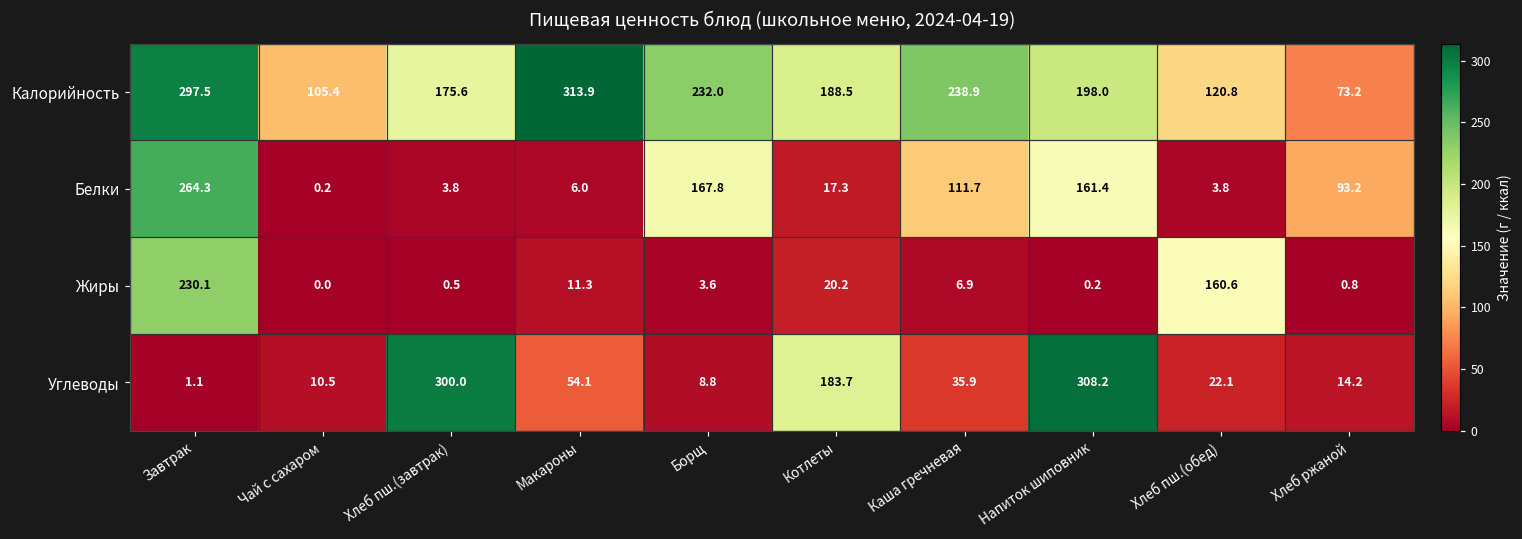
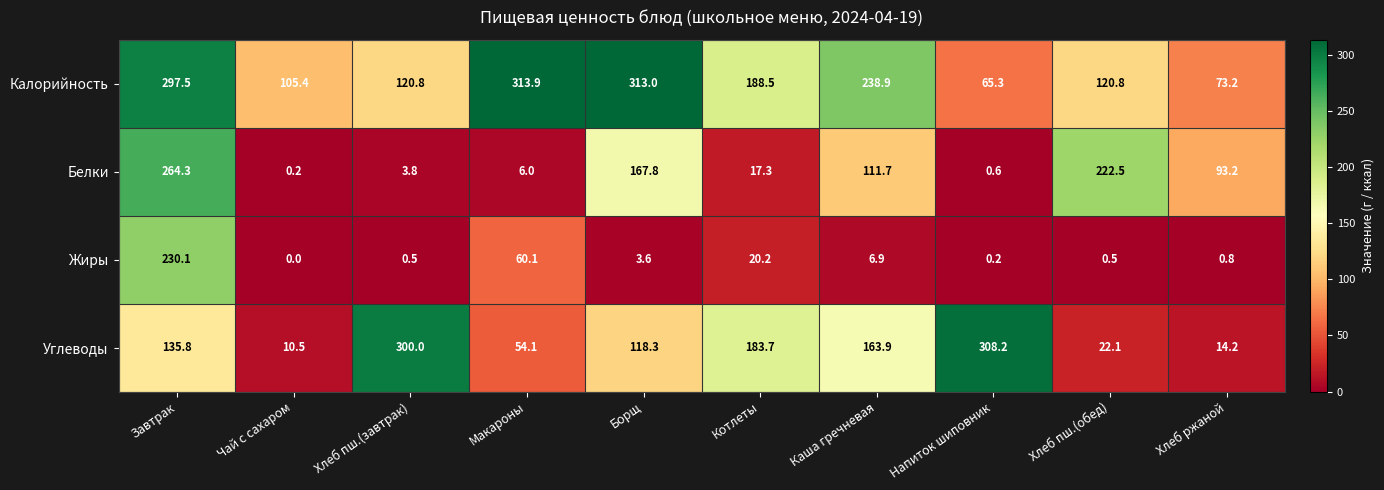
  {
    "Калорийность": {
      "Завтрак": 297.5,
      "Чай с сахаром": 105.4,
-     "Хлеб пш.(завтрак)": 175.6,
+     "Хлеб пш.(завтрак)": 120.8,
      "Макароны": 313.9,
-     "Борщ": 232.0,
+     "Борщ": 313.0,
      "Котлеты": 188.5,
      "Каша гречневая": 238.9,
-     "Напиток шиповник": 198.0,
+     "Напиток шиповник": 65.3,
      "Хлеб пш.(обед)": 120.8,
      "Хлеб ржаной": 73.2
    },
    "Белки": {
      "Завтрак": 264.3,
      "Чай с сахаром": 0.2,
      "Хлеб пш.(завтрак)": 3.8,
      "Макароны": 6.0,
      "Борщ": 167.8,
      "Котлеты": 17.3,
      "Каша гречневая": 111.7,
-     "Напиток шиповник": 161.4,
-     "Хлеб пш.(обед)": 3.8,
+     "Напиток шиповник": 0.6,
+     "Хлеб пш.(обед)": 222.5,
      "Хлеб ржаной": 93.2
    },
    "Жиры": {
      "Завтрак": 230.1,
      "Чай с сахаром": 0.0,
      "Хлеб пш.(завтрак)": 0.5,
-     "Макароны": 11.3,
+     "Макароны": 60.1,
      "Борщ": 3.6,
      "Котлеты": 20.2,
      "Каша гречневая": 6.9,
      "Напиток шиповник": 0.2,
-     "Хлеб пш.(обед)": 160.6,
+     "Хлеб пш.(обед)": 0.5,
      "Хлеб ржаной": 0.8
    },
    "Углеводы": {
-     "Завтрак": 1.1,
+     "Завтрак": 135.8,
      "Чай с сахаром": 10.5,
      "Хлеб пш.(завтрак)": 300.0,
      "Макароны": 54.1,
-     "Борщ": 8.8,
+     "Борщ": 118.3,
      "Котлеты": 183.7,
-     "Каша гречневая": 35.9,
+     "Каша гречневая": 163.9,
      "Напиток шиповник": 308.2,
      "Хлеб пш.(обед)": 22.1,
      "Хлеб ржаной": 14.2
    }
  }
